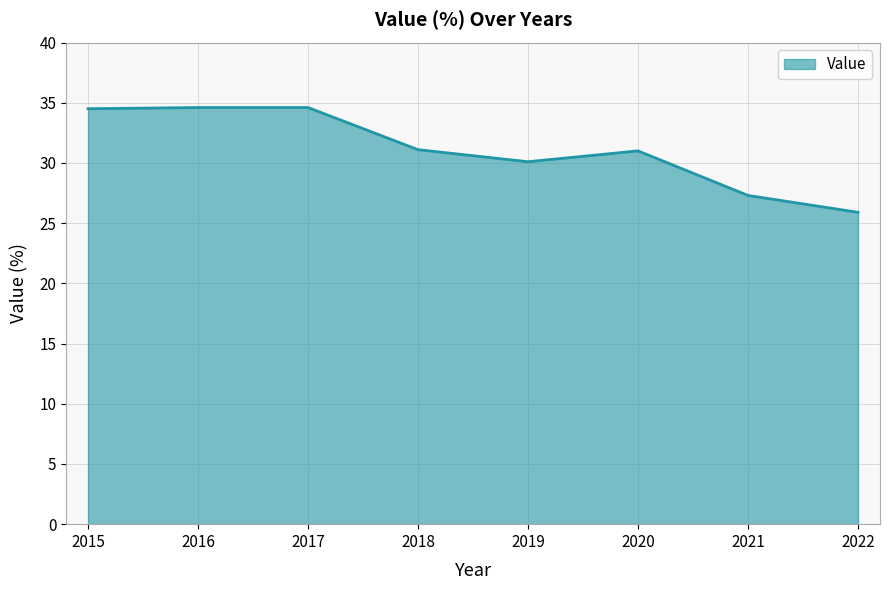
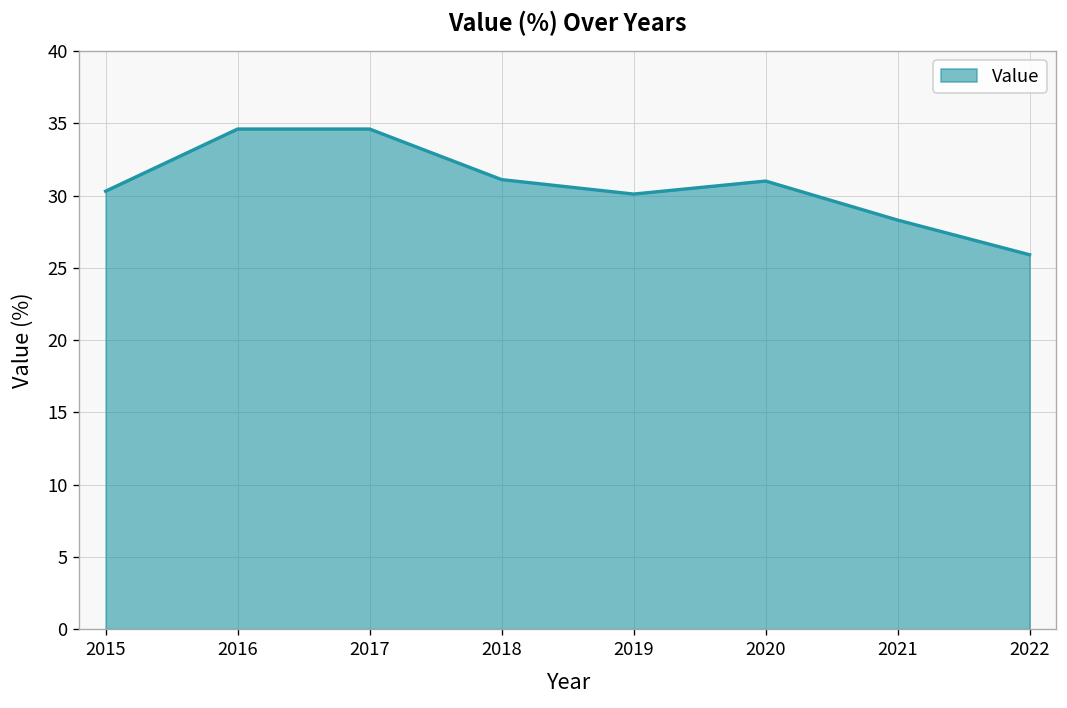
  {
-   "2015": 34.5,
+   "2015": 30.3,
    "2016": 34.6,
    "2017": 34.6,
    "2018": 31.1,
    "2019": 30.1,
    "2020": 31.0,
-   "2021": 27.3,
+   "2021": 28.3,
    "2022": 25.9
  }
